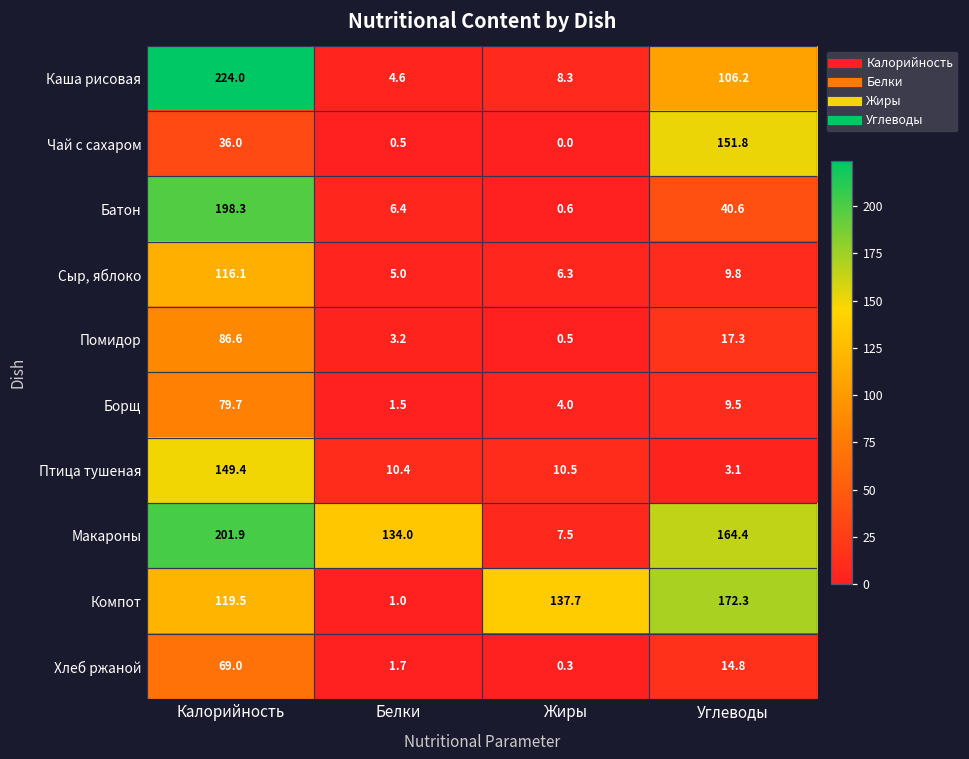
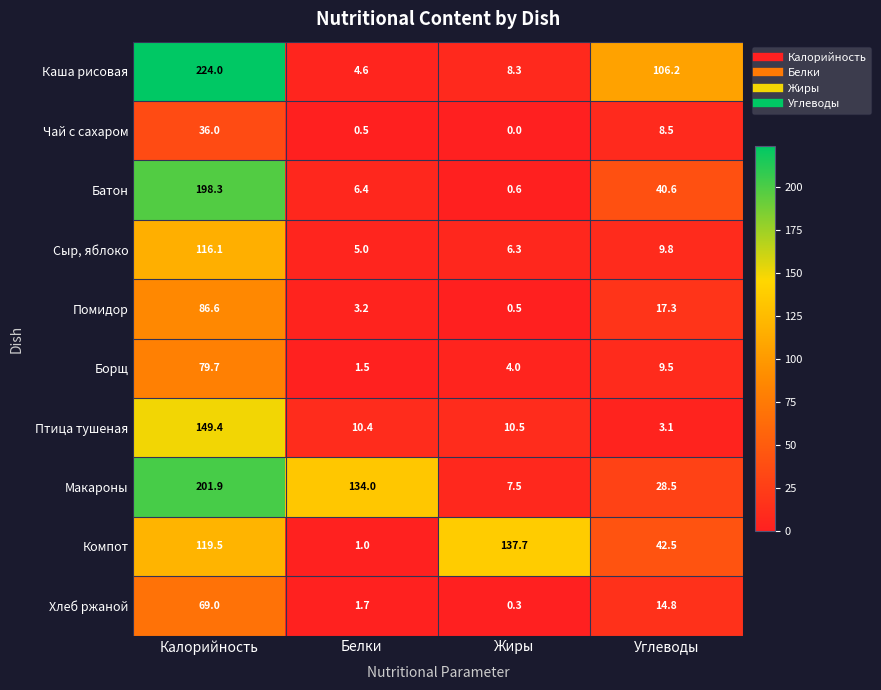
  {
    "Каша рисовая": {
      "Калорийность": 224.0,
      "Белки": 4.6,
      "Жиры": 8.3,
      "Углеводы": 106.2
    },
    "Чай с сахаром": {
      "Калорийность": 36.0,
      "Белки": 0.5,
      "Жиры": 0.0,
-     "Углеводы": 151.8
+     "Углеводы": 8.5
    },
    "Батон": {
      "Калорийность": 198.3,
      "Белки": 6.4,
      "Жиры": 0.6,
      "Углеводы": 40.6
    },
    "Сыр, яблоко": {
      "Калорийность": 116.1,
      "Белки": 5.0,
      "Жиры": 6.3,
      "Углеводы": 9.8
    },
    "Помидор": {
      "Калорийность": 86.6,
      "Белки": 3.2,
      "Жиры": 0.5,
      "Углеводы": 17.3
    },
    "Борщ": {
      "Калорийность": 79.7,
      "Белки": 1.5,
      "Жиры": 4.0,
      "Углеводы": 9.5
    },
    "Птица тушеная": {
      "Калорийность": 149.4,
      "Белки": 10.4,
      "Жиры": 10.5,
      "Углеводы": 3.1
    },
    "Макароны": {
      "Калорийность": 201.9,
      "Белки": 134.0,
      "Жиры": 7.5,
-     "Углеводы": 164.4
+     "Углеводы": 28.5
    },
    "Компот": {
      "Калорийность": 119.5,
      "Белки": 1.0,
      "Жиры": 137.7,
-     "Углеводы": 172.3
+     "Углеводы": 42.5
    },
    "Хлеб ржаной": {
      "Калорийность": 69.0,
      "Белки": 1.7,
      "Жиры": 0.3,
      "Углеводы": 14.8
    }
  }
